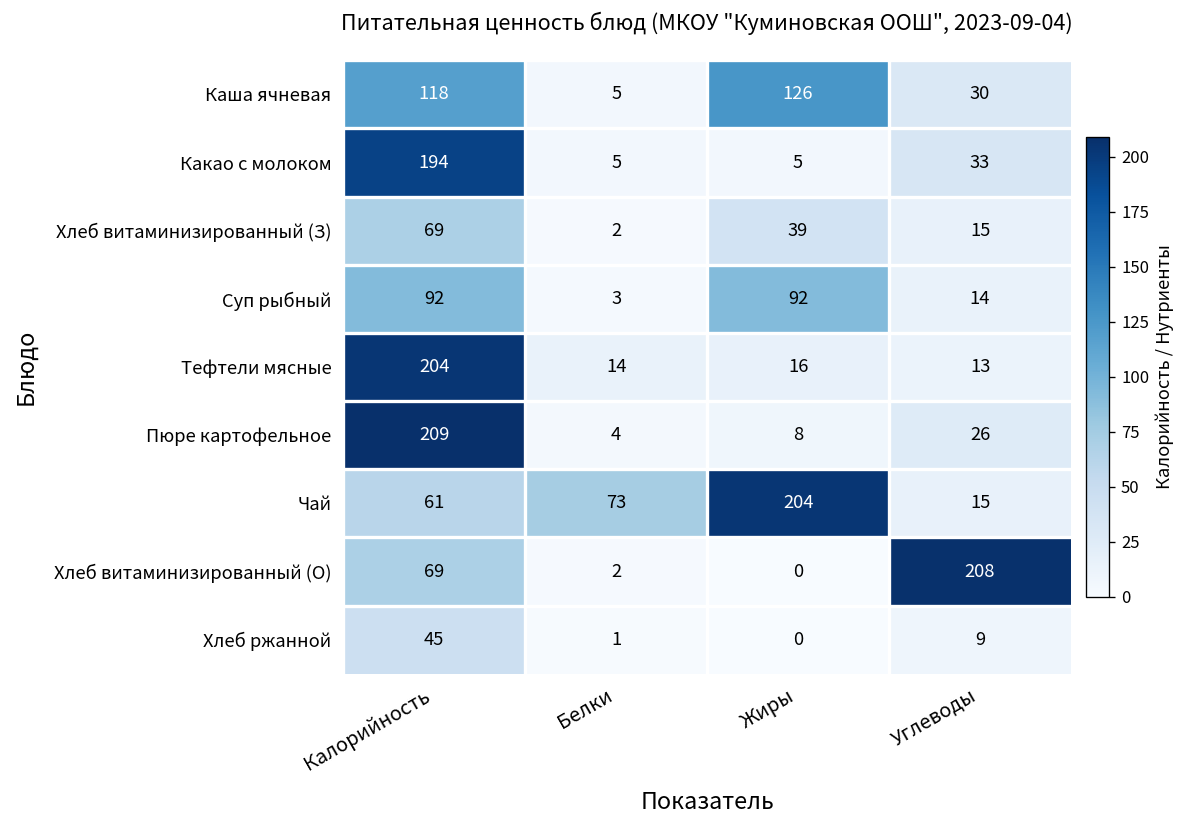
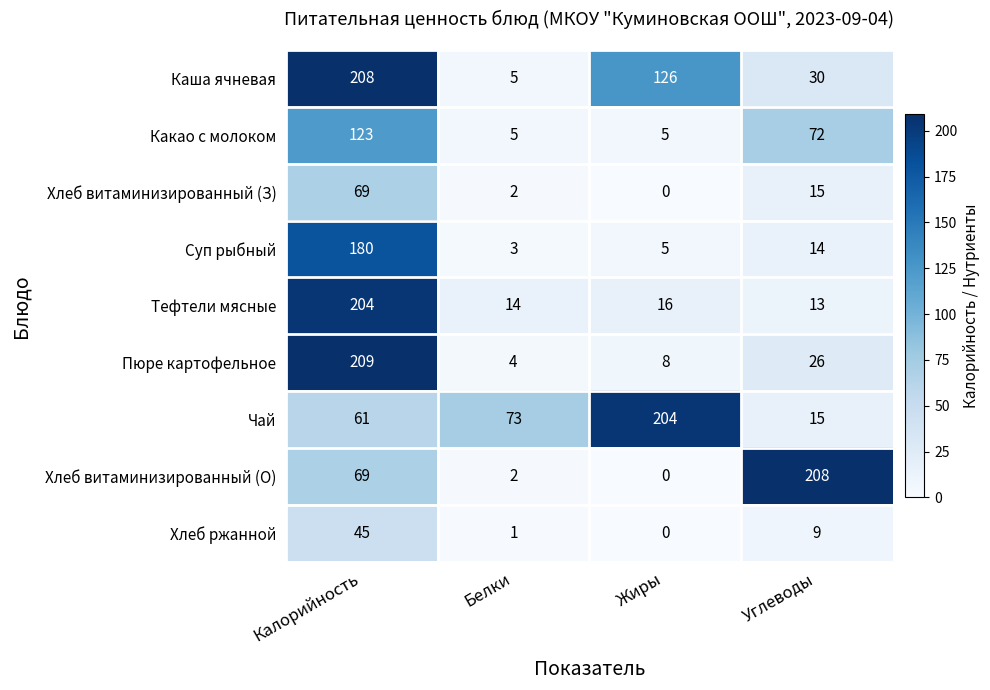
  {
    "Каша ячневая": {
-     "Калорийность": 118,
+     "Калорийность": 208,
      "Белки": 5,
      "Жиры": 126,
      "Углеводы": 30
    },
    "Какао с молоком": {
-     "Калорийность": 194,
+     "Калорийность": 123,
      "Белки": 5,
      "Жиры": 5,
-     "Углеводы": 33
+     "Углеводы": 72
    },
    "Хлеб витаминизированный (З)": {
      "Калорийность": 69,
      "Белки": 2,
-     "Жиры": 39,
+     "Жиры": 0,
      "Углеводы": 15
    },
    "Суп рыбный": {
-     "Калорийность": 92,
+     "Калорийность": 180,
      "Белки": 3,
-     "Жиры": 92,
+     "Жиры": 5,
      "Углеводы": 14
    },
    "Тефтели мясные": {
      "Калорийность": 204,
      "Белки": 14,
      "Жиры": 16,
      "Углеводы": 13
    },
    "Пюре картофельное": {
      "Калорийность": 209,
      "Белки": 4,
      "Жиры": 8,
      "Углеводы": 26
    },
    "Чай": {
      "Калорийность": 61,
      "Белки": 73,
      "Жиры": 204,
      "Углеводы": 15
    },
    "Хлеб витаминизированный (О)": {
      "Калорийность": 69,
      "Белки": 2,
      "Жиры": 0,
      "Углеводы": 208
    },
    "Хлеб ржанной": {
      "Калорийность": 45,
      "Белки": 1,
      "Жиры": 0,
      "Углеводы": 9
    }
  }
